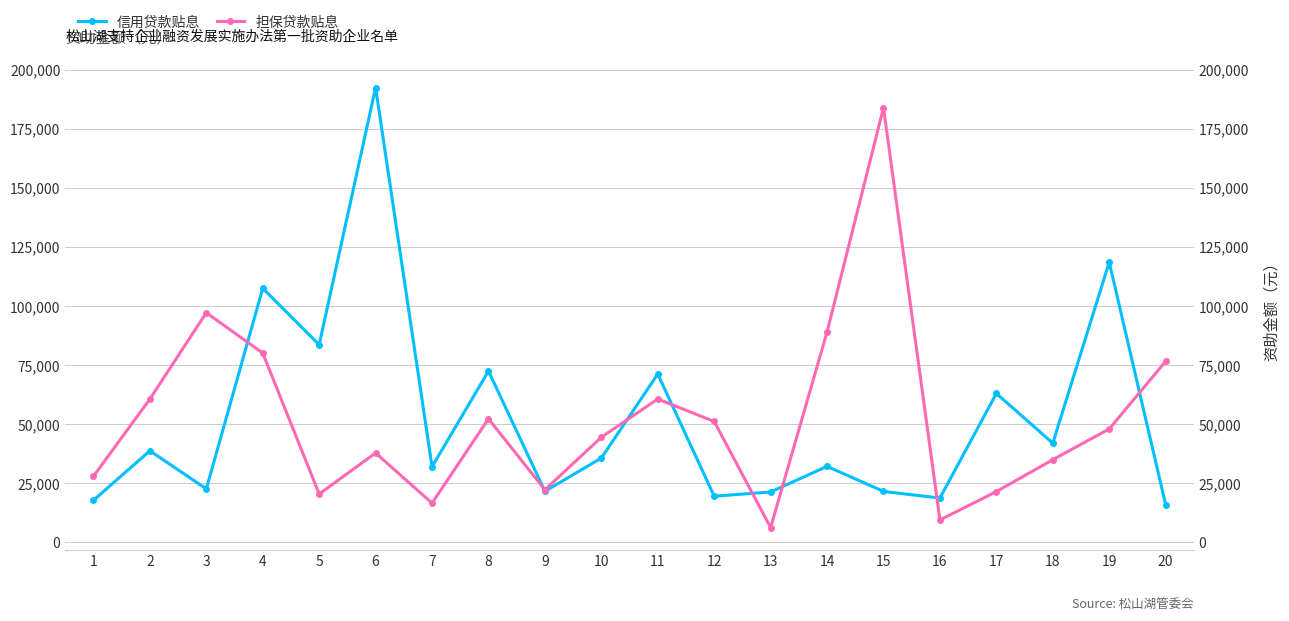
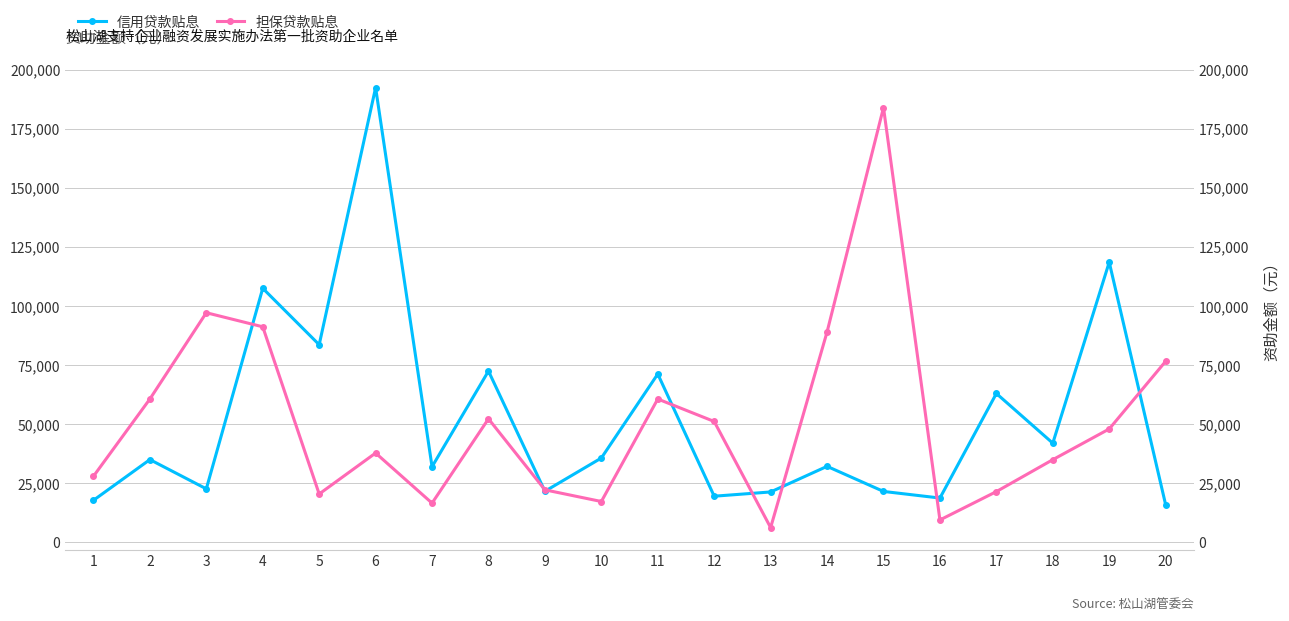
  {
    "信用贷款贴息": {
      "1": "18,000",
-     "2": "39,000",
+     "2": "35,000",
      "3": "23,000",
      "4": "107,000",
      "5": "84,000",
      "6": "192,000",
      "7": "32,000",
      "8": "72,000",
      "10": "36,000",
      "11": "71,000",
      "12": "20,000",
      "13": "21,000",
      "14": "32,000",
      "15": "22,000",
      "16": "19,000",
      "17": "63,000",
      "18": "42,000",
      "19": "119,000",
      "20": "16,000"
    },
    "担保贷款贴息": {
      "1": "28,000",
      "2": "61,000",
      "3": "97,000",
-     "4": "80,000",
+     "4": "91,000",
      "5": "20,000",
      "6": "38,000",
      "7": "17,000",
      "8": "52,000",
-     "10": "44,000",
+     "10": "17,000",
      "11": "61,000",
      "12": "51,000",
      "13": "6,000",
      "14": "89,000",
      "15": "184,000",
      "16": "10,000",
      "17": "21,000",
      "18": "35,000",
      "19": "48,000",
      "20": "77,000"
    }
  }
